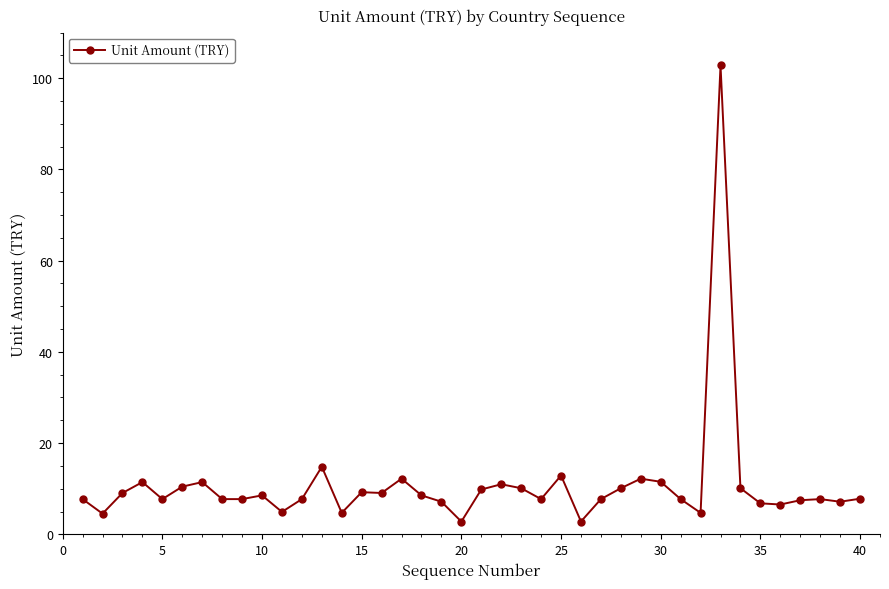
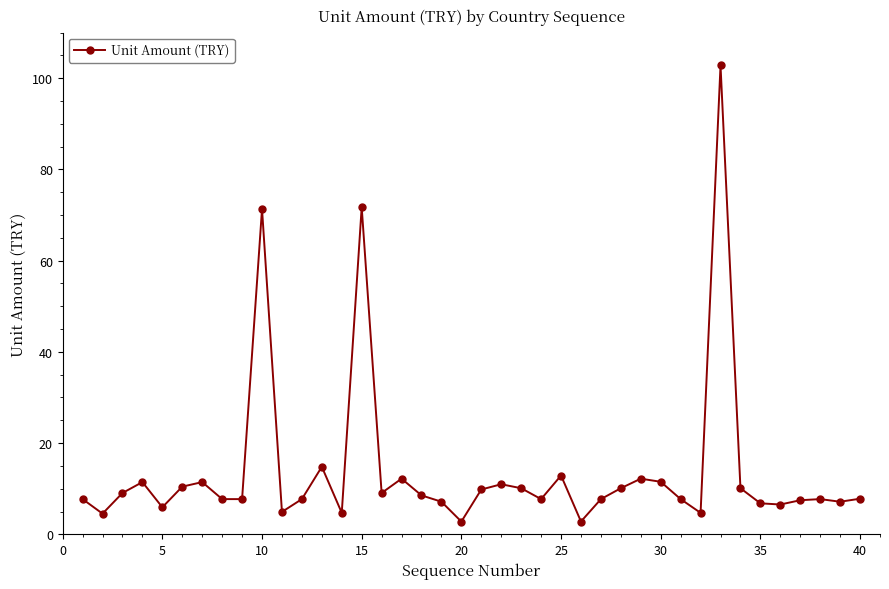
  {
-   "5": 8,
-   "10": 9,
-   "15": 9,
+   "5": 6,
+   "10": 71,
+   "15": 72,
    "20": 3,
    "25": 13,
    "30": 12,
    "35": 7,
    "40": 8
  }
